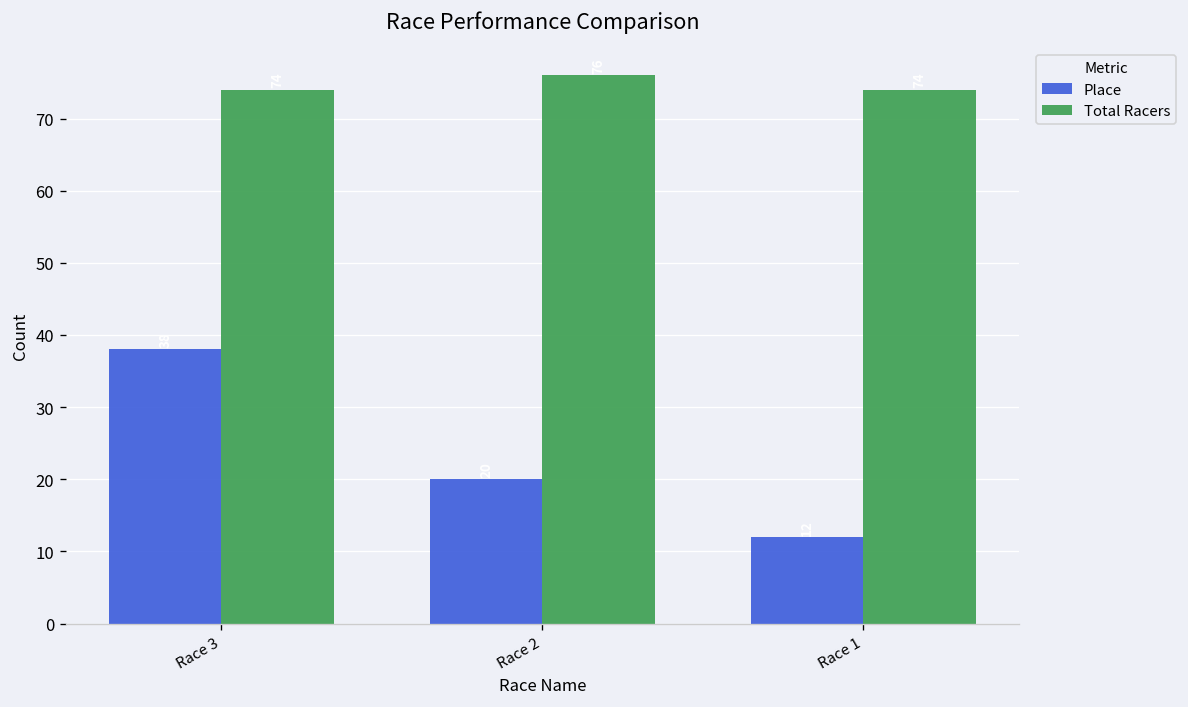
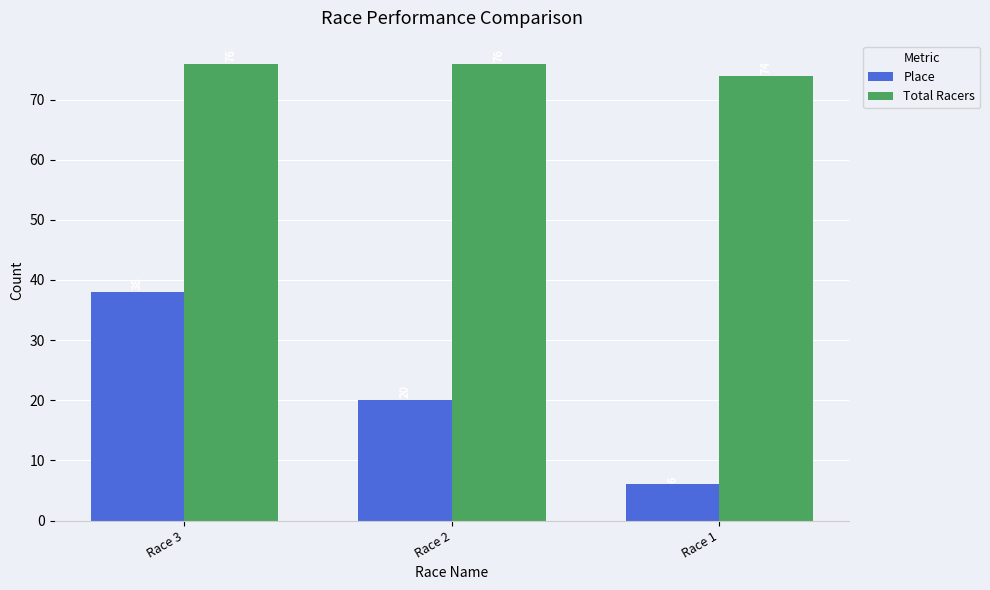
  {
    "Place": {
      "Race 3": 38,
      "Race 2": 20,
-     "Race 1": 12
+     "Race 1": 6
    },
    "Total Racers": {
-     "Race 3": 74,
+     "Race 3": 76,
      "Race 2": 76,
      "Race 1": 74
    }
  }
